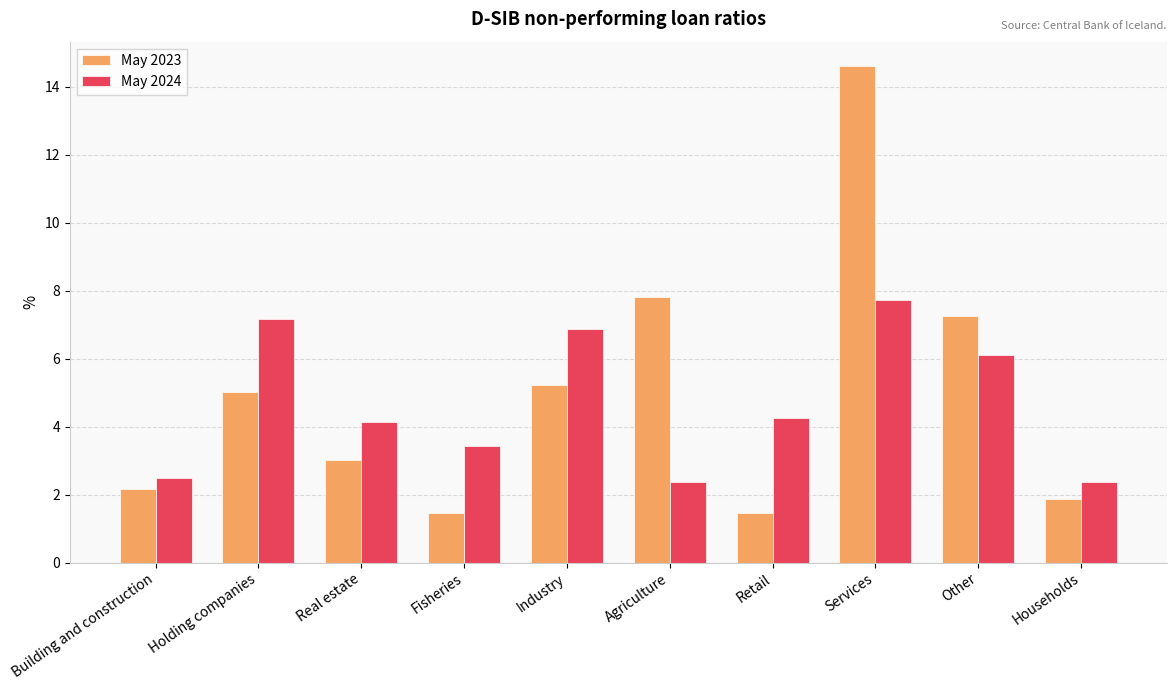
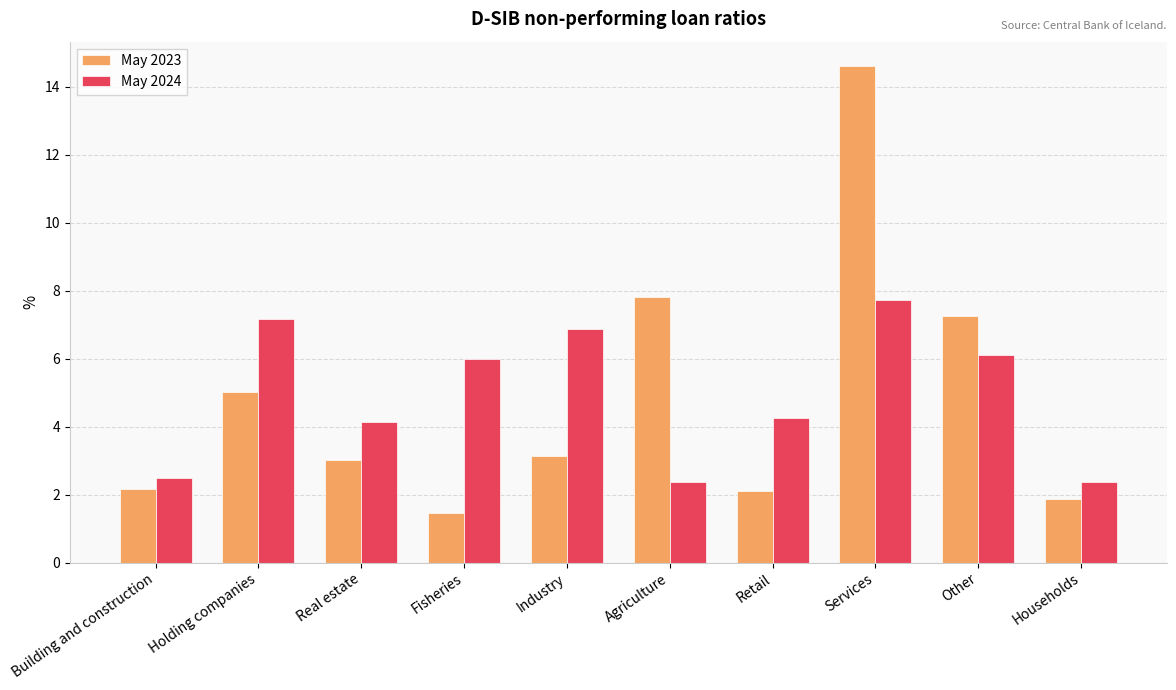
  {
    "May 2023": {
      "Building and construction": 2.2,
      "Holding companies": 5.0,
      "Real estate": 3.0,
      "Fisheries": 1.5,
-     "Industry": 5.2,
+     "Industry": 3.1,
      "Agriculture": 7.8,
-     "Retail": 1.5,
+     "Retail": 2.1,
      "Services": 14.6,
      "Other": 7.2,
      "Households": 1.9
    },
    "May 2024": {
      "Building and construction": 2.5,
      "Holding companies": 7.2,
      "Real estate": 4.1,
-     "Fisheries": 3.4,
+     "Fisheries": 6.0,
      "Industry": 6.9,
      "Agriculture": 2.4,
      "Retail": 4.2,
      "Services": 7.7,
      "Other": 6.1,
      "Households": 2.4
    }
  }
